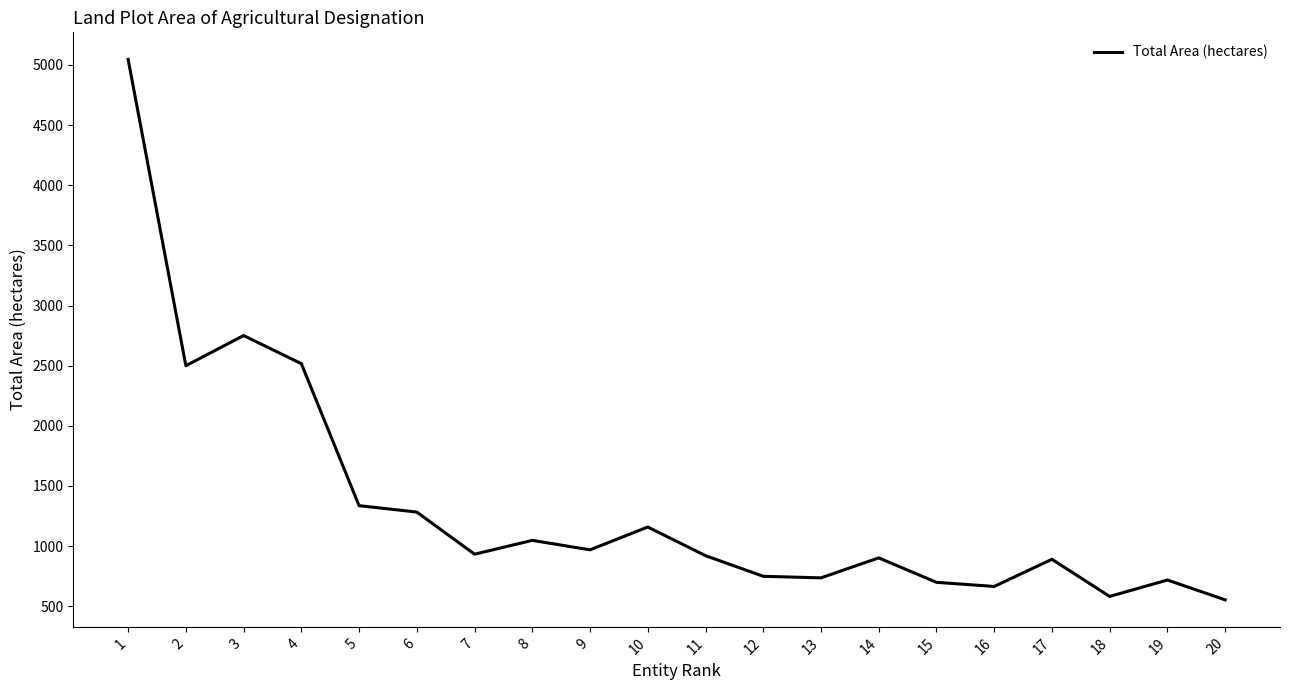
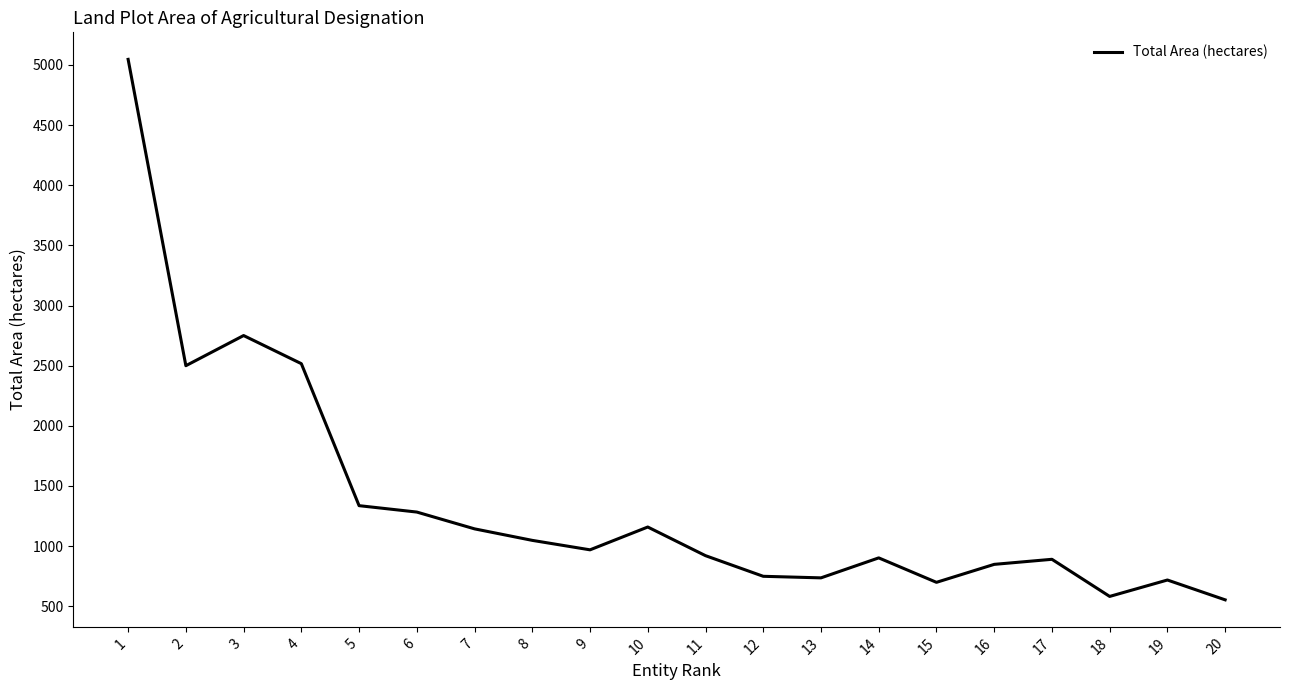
  {
    "1": 5050,
    "2": 2500,
    "3": 2750,
    "4": 2520,
    "5": 1340,
    "6": 1280,
-   "7": 930,
+   "7": 1140,
    "8": 1050,
    "9": 970,
    "10": 1160,
    "11": 920,
    "12": 750,
    "13": 740,
    "14": 900,
    "15": 700,
-   "16": 670,
+   "16": 850,
    "17": 890,
    "18": 580,
    "19": 720,
    "20": 550
  }
